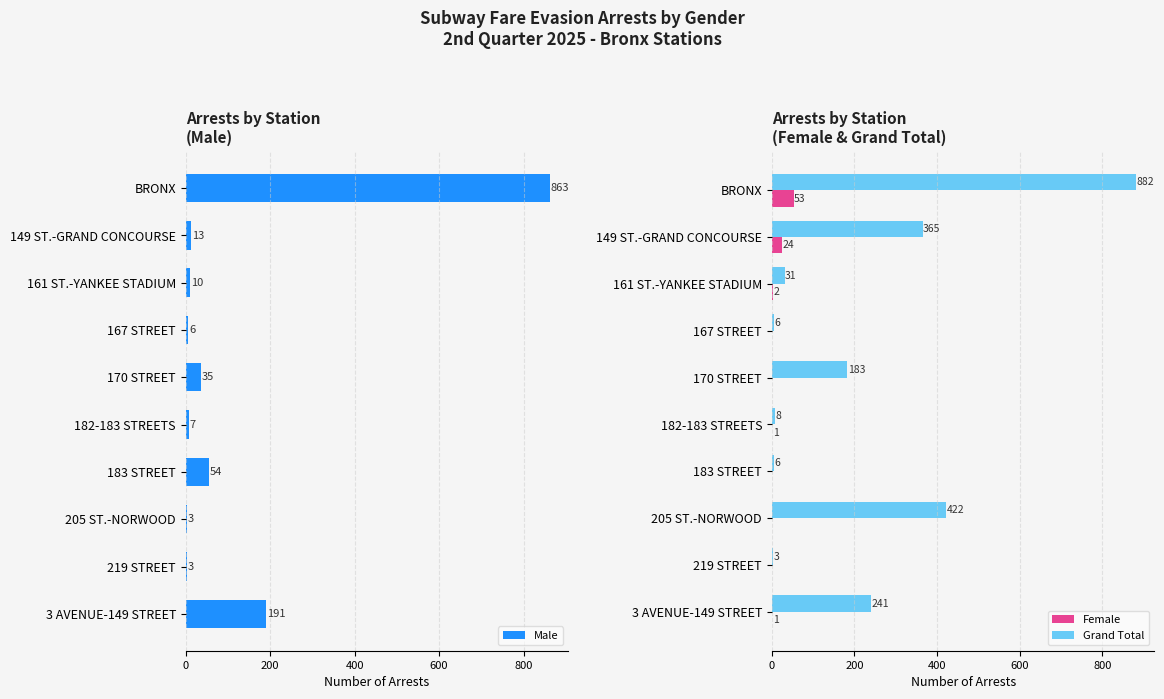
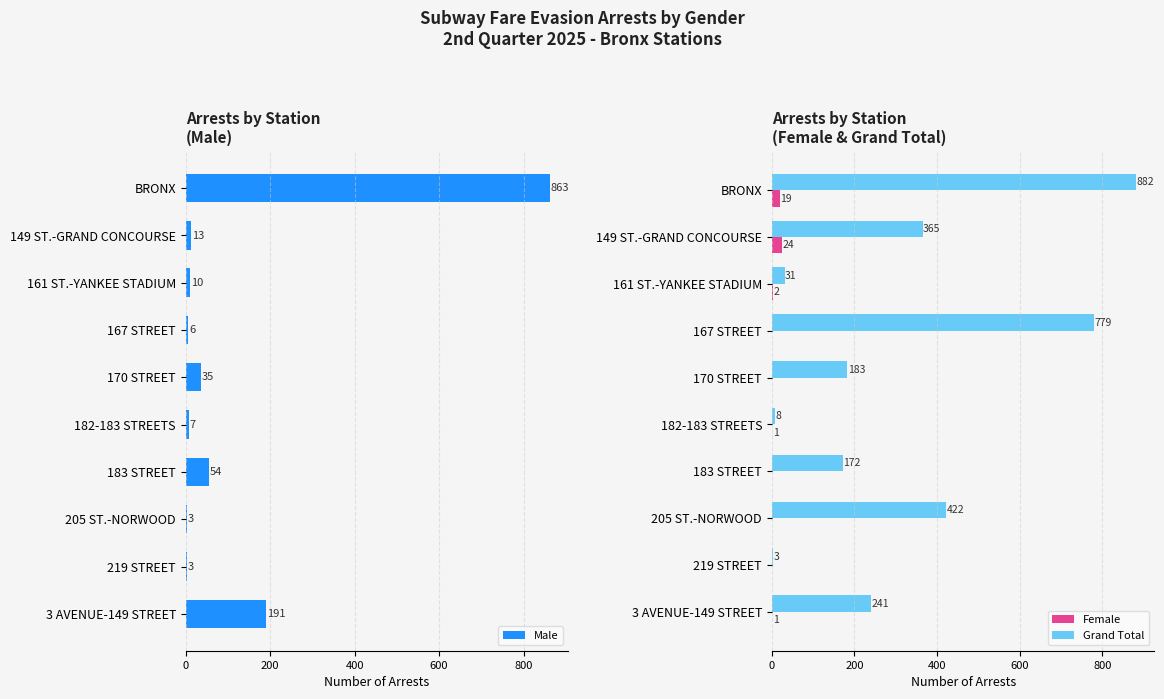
  {
    "Arrests by Station (Male)": {
      "BRONX": 863,
      "149 ST.-GRAND CONCOURSE": 13,
      "161 ST.-YANKEE STADIUM": 10,
      "167 STREET": 6,
      "170 STREET": 35,
      "182-183 STREETS": 7,
      "183 STREET": 54,
      "205 ST.-NORWOOD": 3,
      "219 STREET": 3,
      "3 AVENUE-149 STREET": 191
    },
    "Arrests by Station (Female & Grand Total)": {
      "Female": {
-       "BRONX": 53,
+       "BRONX": 19,
        "149 ST.-GRAND CONCOURSE": 24,
        "161 ST.-YANKEE STADIUM": 2,
        "182-183 STREETS": 1,
        "3 AVENUE-149 STREET": 1
      },
      "Grand Total": {
        "BRONX": 882,
        "149 ST.-GRAND CONCOURSE": 365,
        "161 ST.-YANKEE STADIUM": 31,
-       "167 STREET": 6,
+       "167 STREET": 779,
        "170 STREET": 183,
        "182-183 STREETS": 8,
-       "183 STREET": 6,
+       "183 STREET": 172,
        "205 ST.-NORWOOD": 422,
        "219 STREET": 3,
        "3 AVENUE-149 STREET": 241
      }
    }
  }
